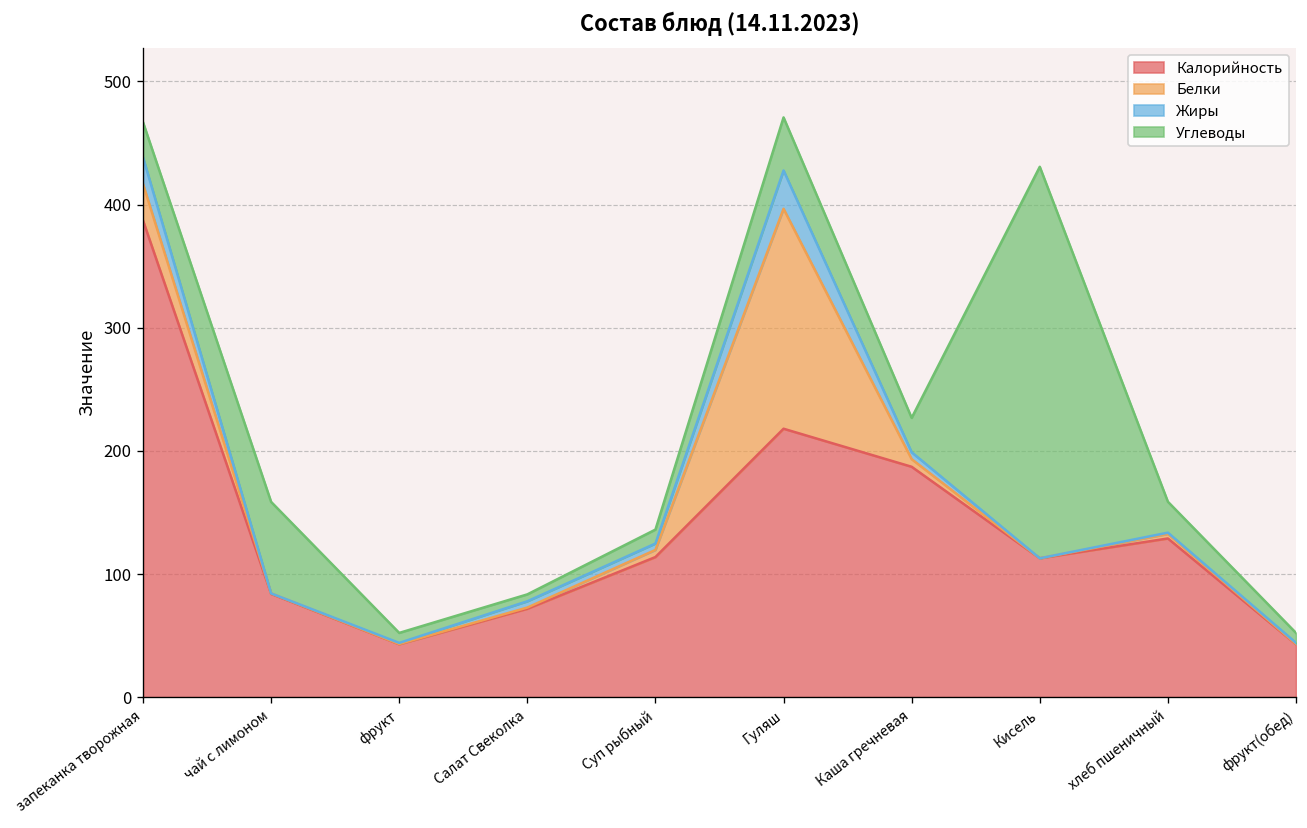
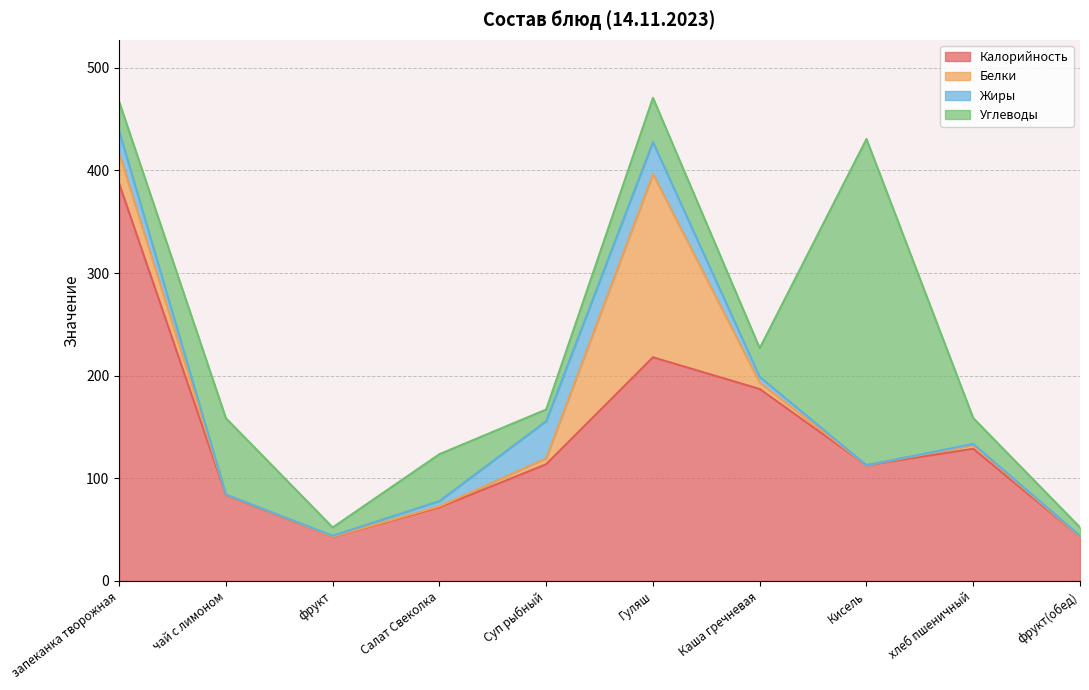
  {
    "Калорийность": {
      "запеканка творожная": 387,
      "Суп рыбный": 114,
      "Гуляш": 218,
      "Каша гречневая": 187,
      "хлеб пшеничный": 129
    },
    "Белки": {
      "запеканка творожная": 30,
      "Суп рыбный": 6,
      "Гуляш": 179,
      "Каша гречневая": 6
    },
    "Жиры": {
      "запеканка творожная": 22,
      "Салат Свеколка": 5,
-     "Суп рыбный": 5,
+     "Суп рыбный": 36,
      "Гуляш": 31,
      "Каша гречневая": 6
    },
    "Углеводы": {
      "запеканка творожная": 29,
      "чай с лимоном": 74,
      "фрукт": 8,
-     "Салат Свеколка": 6,
+     "Салат Свеколка": 46,
      "Суп рыбный": 11,
      "Гуляш": 43,
      "Каша гречневая": 28,
      "Кисель": 318,
      "хлеб пшеничный": 25,
      "фрукт(обед)": 8
    }
  }
